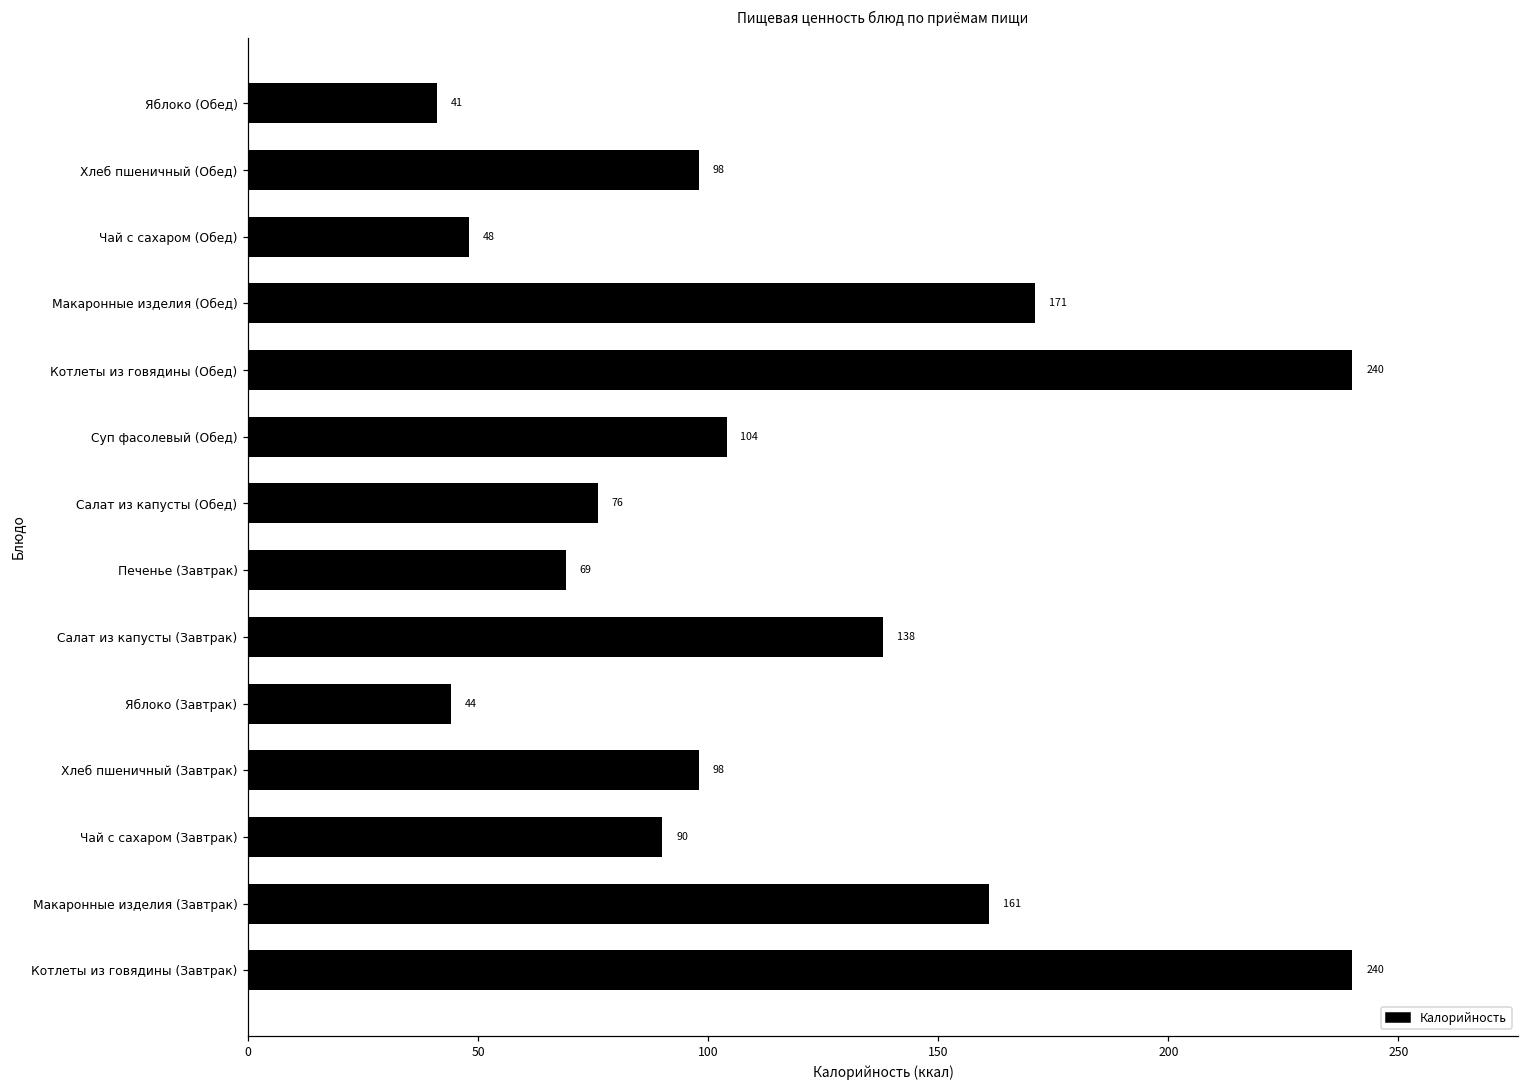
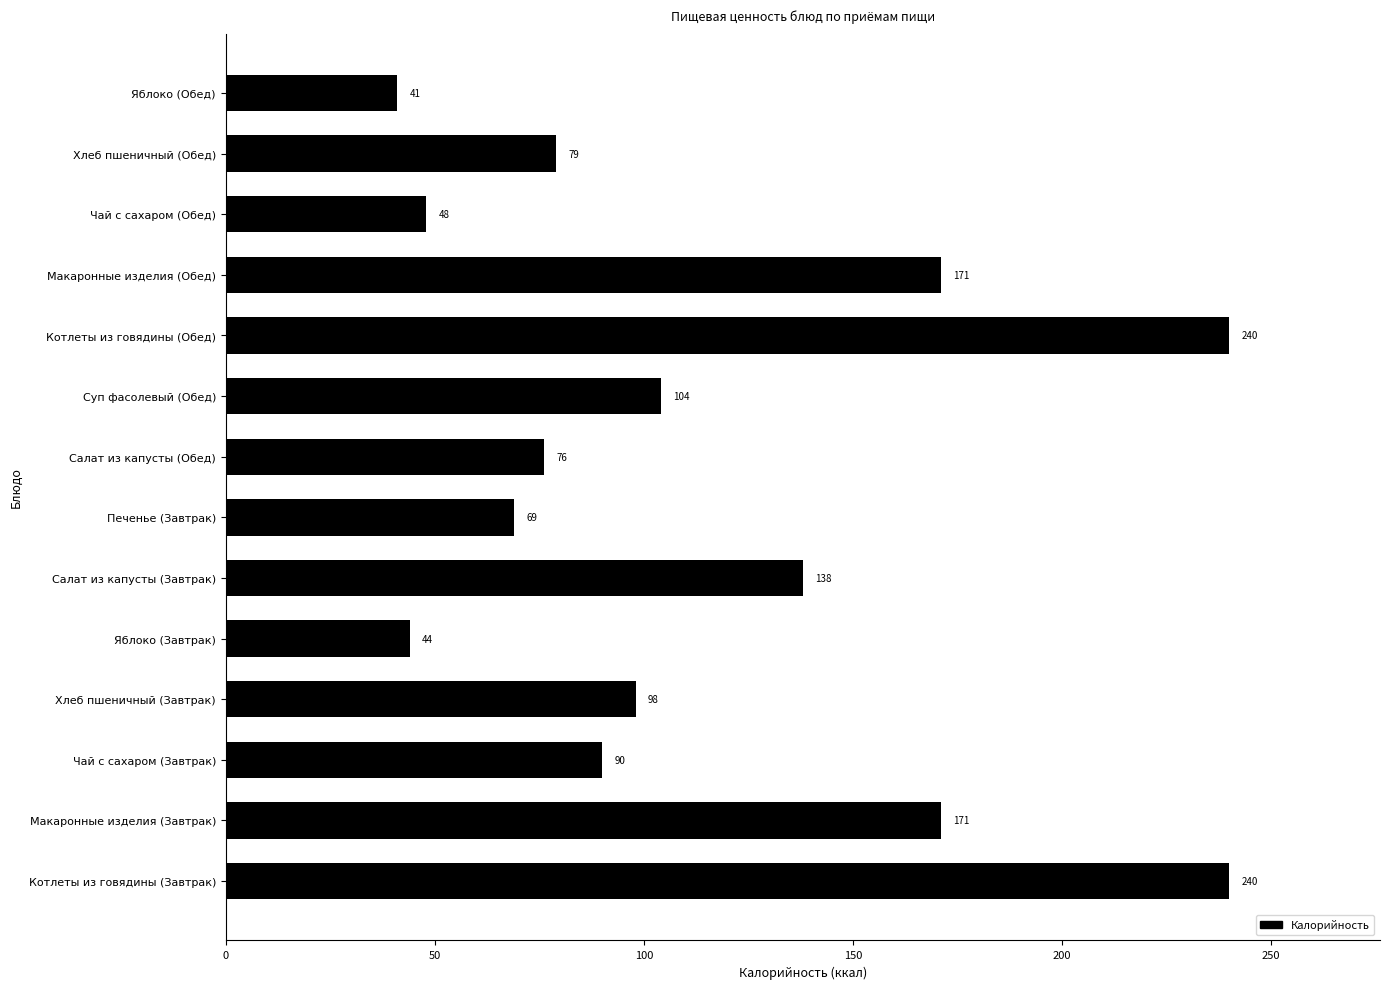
  {
    "Яблоко (Обед)": 41,
-   "Хлеб пшеничный (Обед)": 98,
+   "Хлеб пшеничный (Обед)": 79,
    "Чай с сахаром (Обед)": 48,
    "Макаронные изделия (Обед)": 171,
    "Котлеты из говядины (Обед)": 240,
    "Суп фасолевый (Обед)": 104,
    "Салат из капусты (Обед)": 76,
    "Печенье (Завтрак)": 69,
    "Салат из капусты (Завтрак)": 138,
    "Яблоко (Завтрак)": 44,
    "Хлеб пшеничный (Завтрак)": 98,
    "Чай с сахаром (Завтрак)": 90,
-   "Макаронные изделия (Завтрак)": 161,
+   "Макаронные изделия (Завтрак)": 171,
    "Котлеты из говядины (Завтрак)": 240
  }
